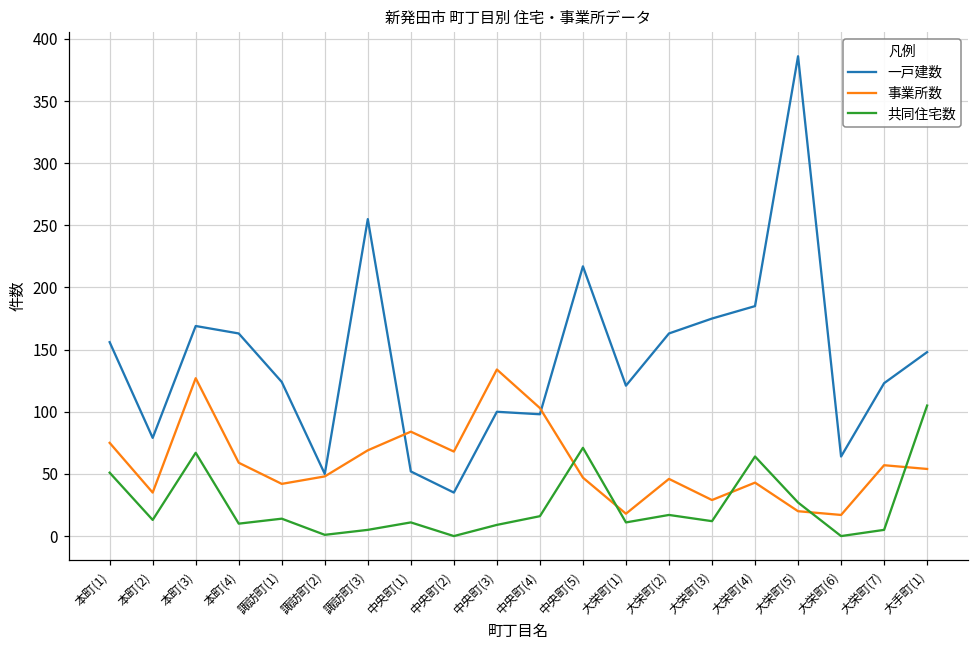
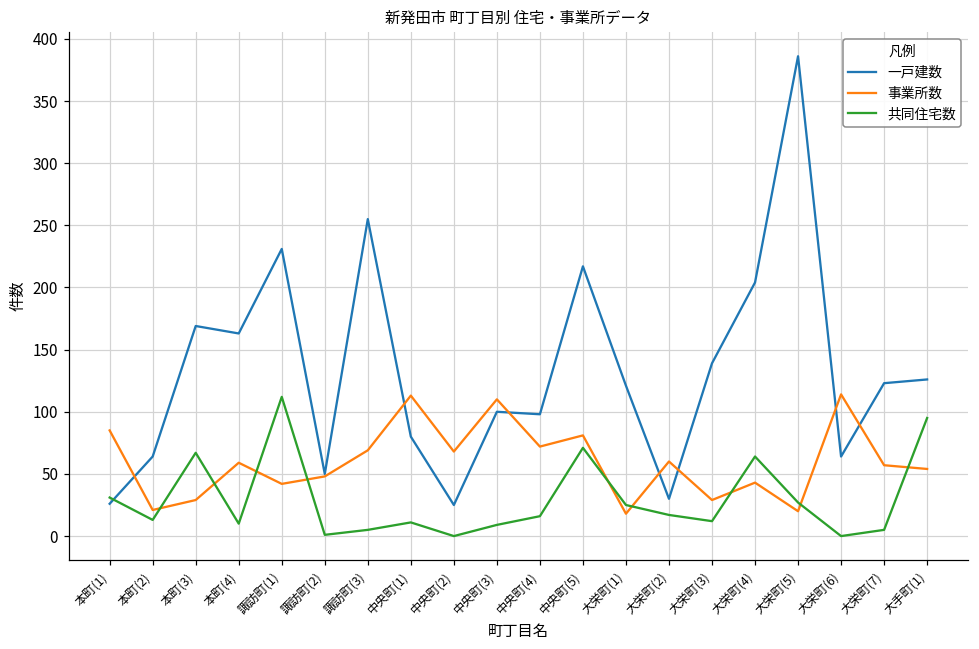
  {
    "一戸建数": {
-     "本町(1)": 156,
-     "本町(2)": 79,
+     "本町(1)": 26,
+     "本町(2)": 64,
      "本町(3)": 169,
      "本町(4)": 163,
-     "諏訪町(1)": 124,
+     "諏訪町(1)": 231,
      "諏訪町(3)": 255,
-     "中央町(1)": 52,
-     "中央町(2)": 35,
+     "中央町(1)": 80,
+     "中央町(2)": 25,
      "中央町(3)": 100,
      "中央町(4)": 98,
      "中央町(5)": 217,
      "大栄町(1)": 121,
-     "大栄町(2)": 163,
-     "大栄町(3)": 175,
-     "大栄町(4)": 185,
+     "大栄町(2)": 30,
+     "大栄町(3)": 139,
+     "大栄町(4)": 204,
      "大栄町(5)": 386,
      "大栄町(6)": 64,
      "大栄町(7)": 123,
-     "大手町(1)": 148
+     "大手町(1)": 126
    },
    "事業所数": {
-     "本町(1)": 75,
-     "本町(2)": 35,
-     "本町(3)": 127,
+     "本町(1)": 85,
+     "本町(2)": 21,
+     "本町(3)": 29,
      "本町(4)": 59,
      "諏訪町(1)": 42,
      "諏訪町(3)": 69,
-     "中央町(1)": 84,
+     "中央町(1)": 113,
      "中央町(2)": 68,
-     "中央町(3)": 134,
-     "中央町(4)": 103,
-     "中央町(5)": 47,
+     "中央町(3)": 110,
+     "中央町(4)": 72,
+     "中央町(5)": 81,
      "大栄町(1)": 18,
-     "大栄町(2)": 46,
+     "大栄町(2)": 60,
      "大栄町(3)": 29,
      "大栄町(4)": 43,
      "大栄町(5)": 20,
-     "大栄町(6)": 17,
+     "大栄町(6)": 114,
      "大栄町(7)": 57,
      "大手町(1)": 54
    },
    "共同住宅数": {
-     "本町(1)": 51,
+     "本町(1)": 31,
      "本町(2)": 13,
      "本町(3)": 67,
      "本町(4)": 10,
-     "諏訪町(1)": 14,
+     "諏訪町(1)": 112,
      "諏訪町(2)": 1,
      "諏訪町(3)": 5,
      "中央町(1)": 11,
      "中央町(2)": 0,
      "中央町(3)": 9,
      "中央町(4)": 16,
      "中央町(5)": 71,
-     "大栄町(1)": 11,
+     "大栄町(1)": 25,
      "大栄町(2)": 17,
      "大栄町(3)": 12,
      "大栄町(4)": 64,
      "大栄町(5)": 27,
      "大栄町(6)": 0,
      "大栄町(7)": 5,
-     "大手町(1)": 105
+     "大手町(1)": 95
    }
  }
